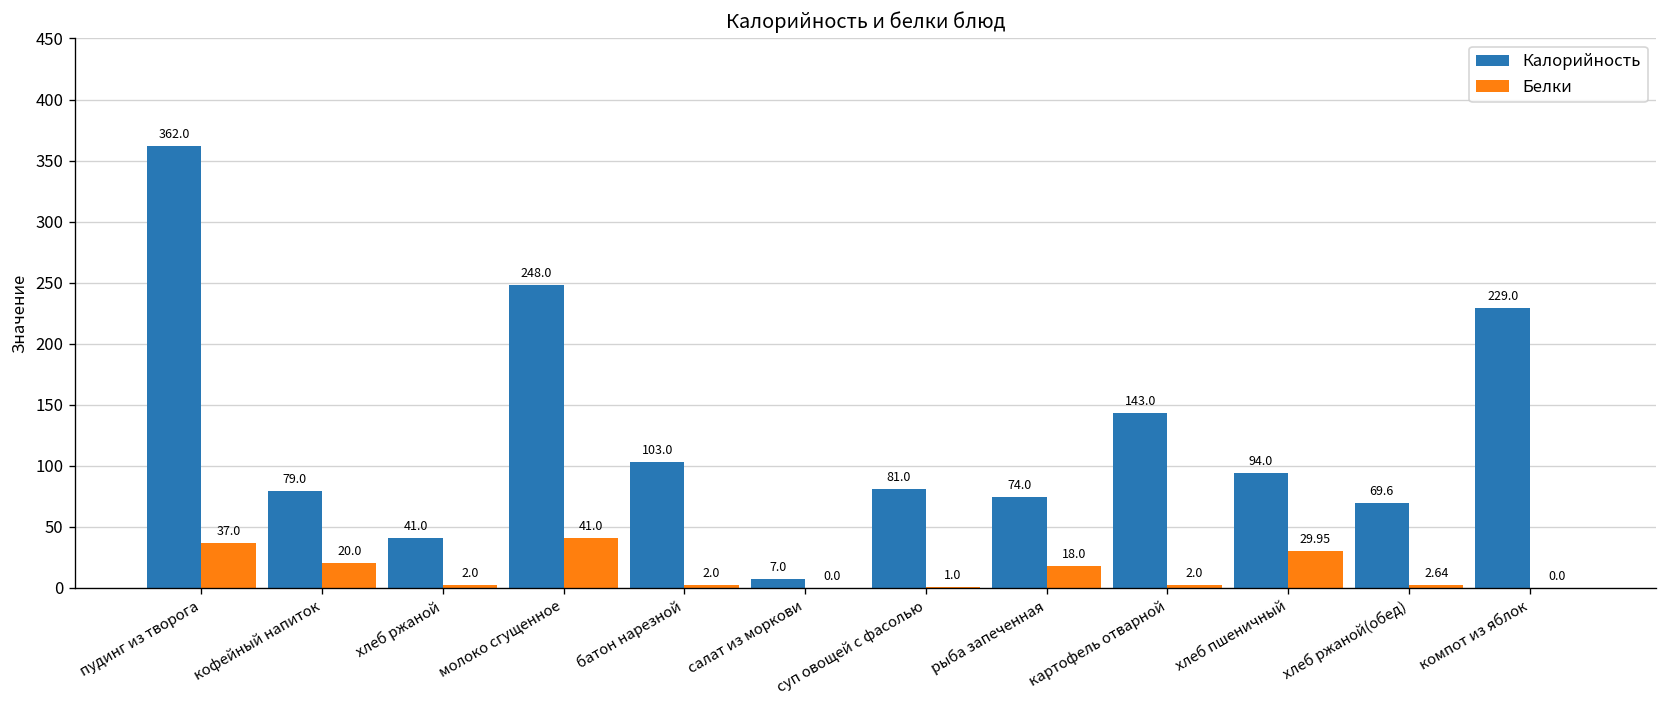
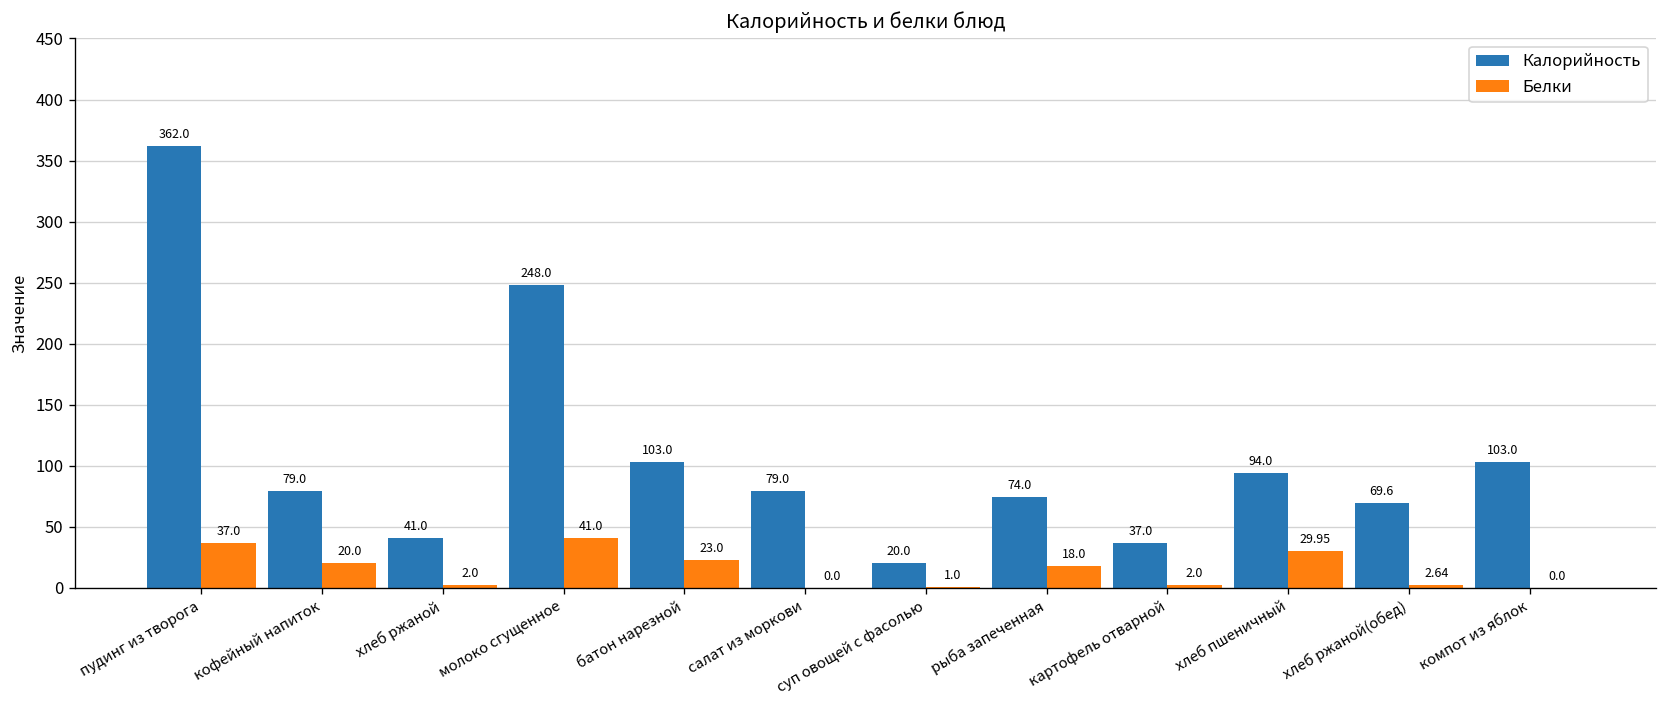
  {
    "Калорийность": {
      "пудинг из творога": 362.0,
      "кофейный напиток": 79.0,
      "хлеб ржаной": 41.0,
      "молоко сгущенное": 248.0,
      "батон нарезной": 103.0,
-     "салат из моркови": 7.0,
-     "суп овощей с фасолью": 81.0,
+     "салат из моркови": 79.0,
+     "суп овощей с фасолью": 20.0,
      "рыба запеченная": 74.0,
-     "картофель отварной": 143.0,
+     "картофель отварной": 37.0,
      "хлеб пшеничный": 94.0,
      "хлеб ржаной(обед)": 69.6,
-     "компот из яблок": 229.0
+     "компот из яблок": 103.0
    },
    "Белки": {
      "пудинг из творога": 37.0,
      "кофейный напиток": 20.0,
      "хлеб ржаной": 2.0,
      "молоко сгущенное": 41.0,
-     "батон нарезной": 2.0,
+     "батон нарезной": 23.0,
      "салат из моркови": 0.0,
      "суп овощей с фасолью": 1.0,
      "рыба запеченная": 18.0,
      "картофель отварной": 2.0,
      "хлеб пшеничный": 29.95,
      "хлеб ржаной(обед)": 2.64,
      "компот из яблок": 0.0
    }
  }
